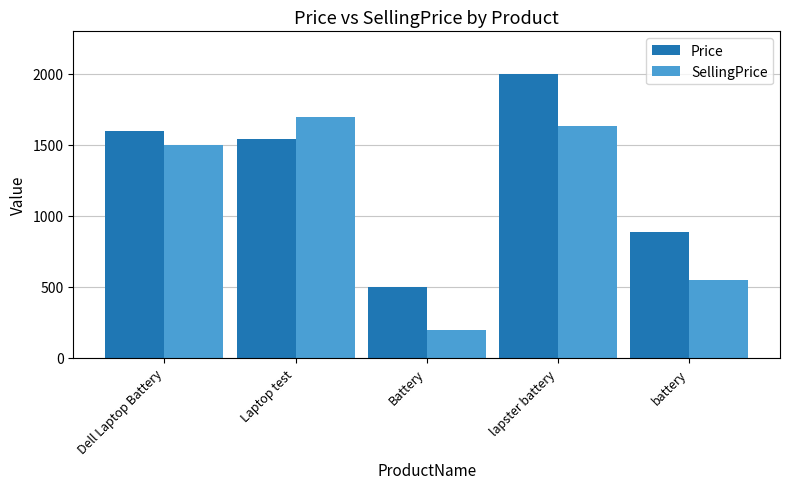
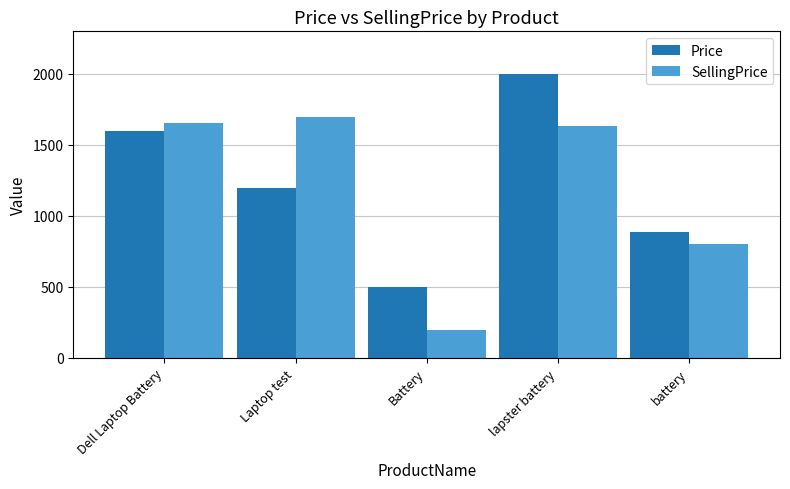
  {
    "Price": {
      "Dell Laptop Battery": 1600,
-     "Laptop test": 1550,
+     "Laptop test": 1200,
      "Battery": 500,
      "lapster battery": 2000,
      "battery": 880
    },
    "SellingPrice": {
-     "Dell Laptop Battery": 1500,
+     "Dell Laptop Battery": 1650,
      "Laptop test": 1690,
      "Battery": 200,
      "lapster battery": 1640,
-     "battery": 550
+     "battery": 800
    }
  }
